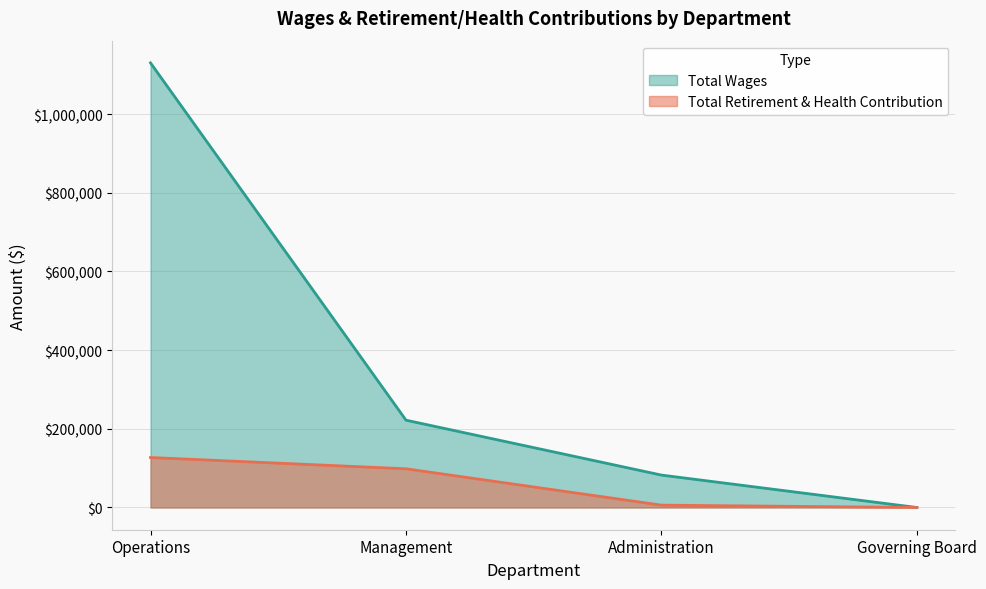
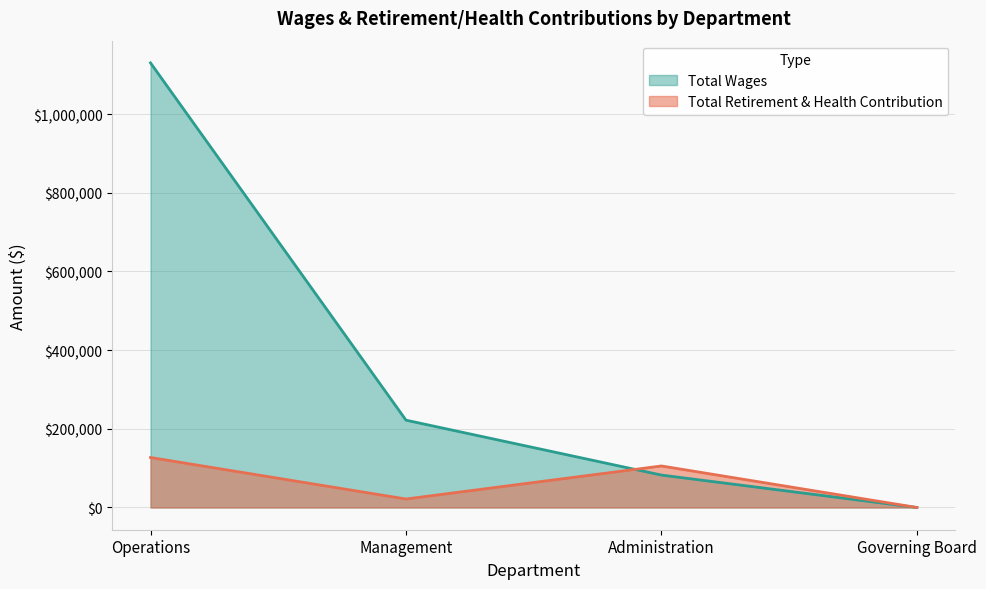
  {
    "Total Wages": {
      "Operations": "$1,130,000",
      "Management": "$220,000",
      "Administration": "$80,000"
    },
    "Total Retirement & Health Contribution": {
      "Operations": "$130,000",
-     "Management": "$100,000",
-     "Administration": "$10,000"
+     "Management": "$20,000",
+     "Administration": "$110,000"
    }
  }
